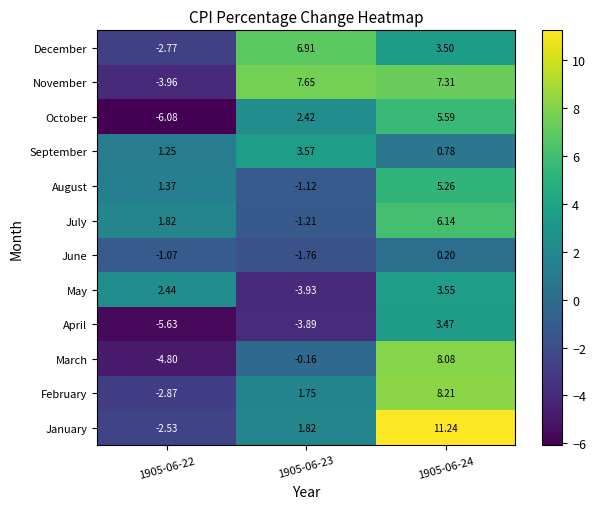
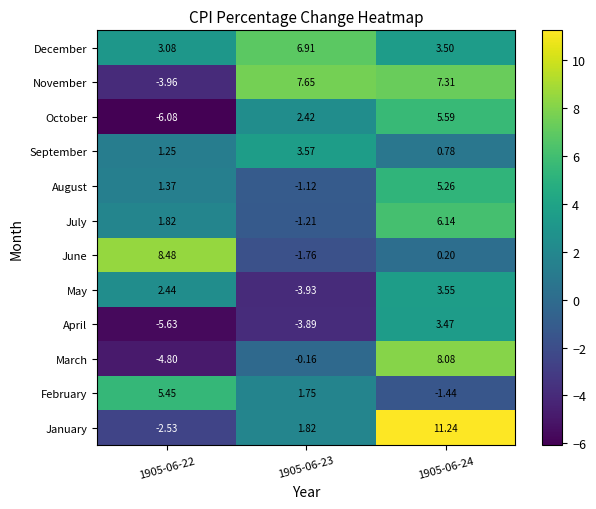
  {
    "December": {
-     "1905-06-22": -2.77,
+     "1905-06-22": 3.08,
      "1905-06-23": 6.91,
      "1905-06-24": 3.50
    },
    "November": {
      "1905-06-22": -3.96,
      "1905-06-23": 7.65,
      "1905-06-24": 7.31
    },
    "October": {
      "1905-06-22": -6.08,
      "1905-06-23": 2.42,
      "1905-06-24": 5.59
    },
    "September": {
      "1905-06-22": 1.25,
      "1905-06-23": 3.57,
      "1905-06-24": 0.78
    },
    "August": {
      "1905-06-22": 1.37,
      "1905-06-23": -1.12,
      "1905-06-24": 5.26
    },
    "July": {
      "1905-06-22": 1.82,
      "1905-06-23": -1.21,
      "1905-06-24": 6.14
    },
    "June": {
-     "1905-06-22": -1.07,
+     "1905-06-22": 8.48,
      "1905-06-23": -1.76,
      "1905-06-24": 0.20
    },
    "May": {
      "1905-06-22": 2.44,
      "1905-06-23": -3.93,
      "1905-06-24": 3.55
    },
    "April": {
      "1905-06-22": -5.63,
      "1905-06-23": -3.89,
      "1905-06-24": 3.47
    },
    "March": {
      "1905-06-22": -4.80,
      "1905-06-23": -0.16,
      "1905-06-24": 8.08
    },
    "February": {
-     "1905-06-22": -2.87,
+     "1905-06-22": 5.45,
      "1905-06-23": 1.75,
-     "1905-06-24": 8.21
+     "1905-06-24": -1.44
    },
    "January": {
      "1905-06-22": -2.53,
      "1905-06-23": 1.82,
      "1905-06-24": 11.24
    }
  }
